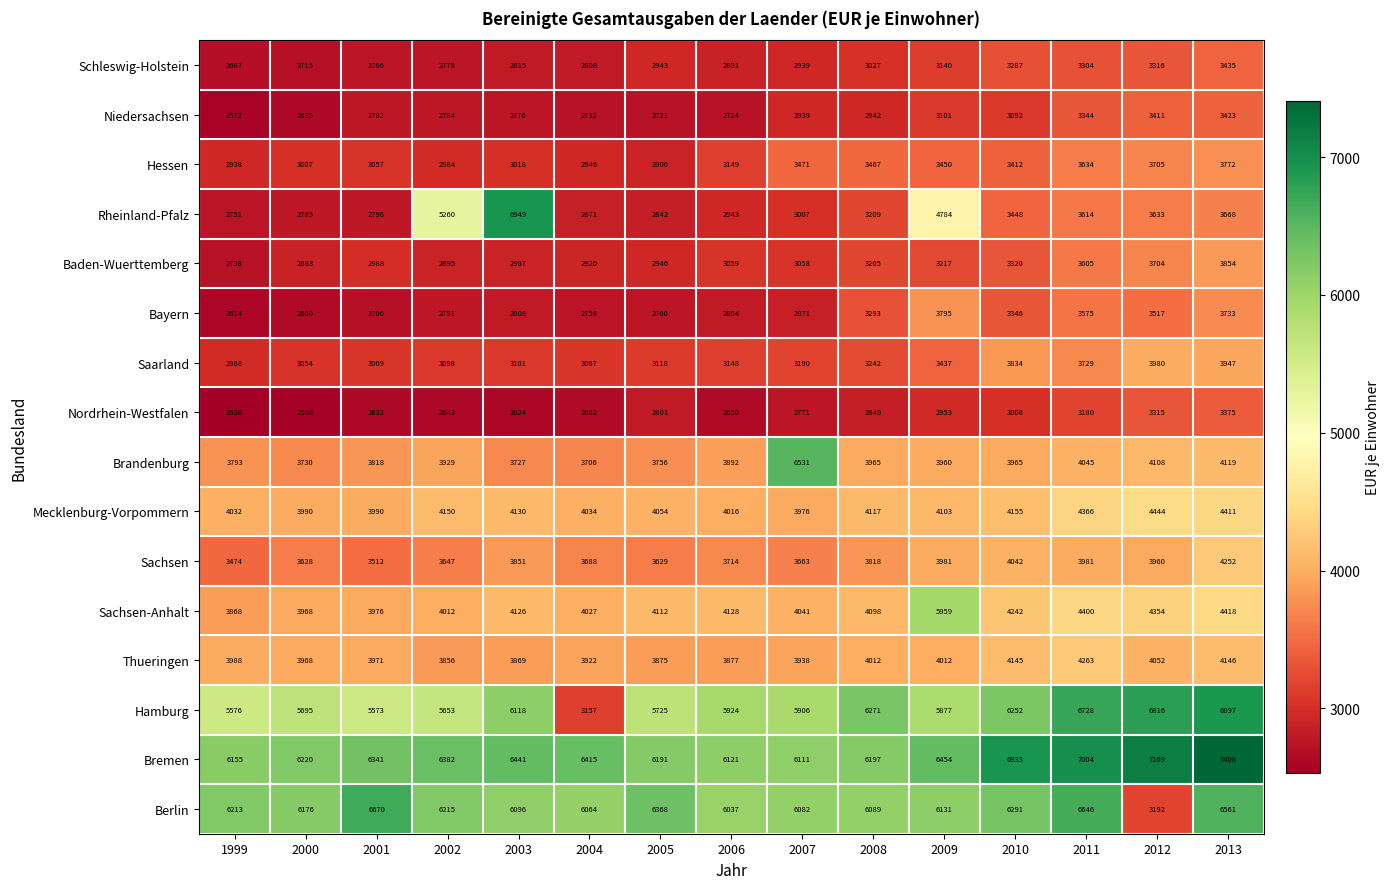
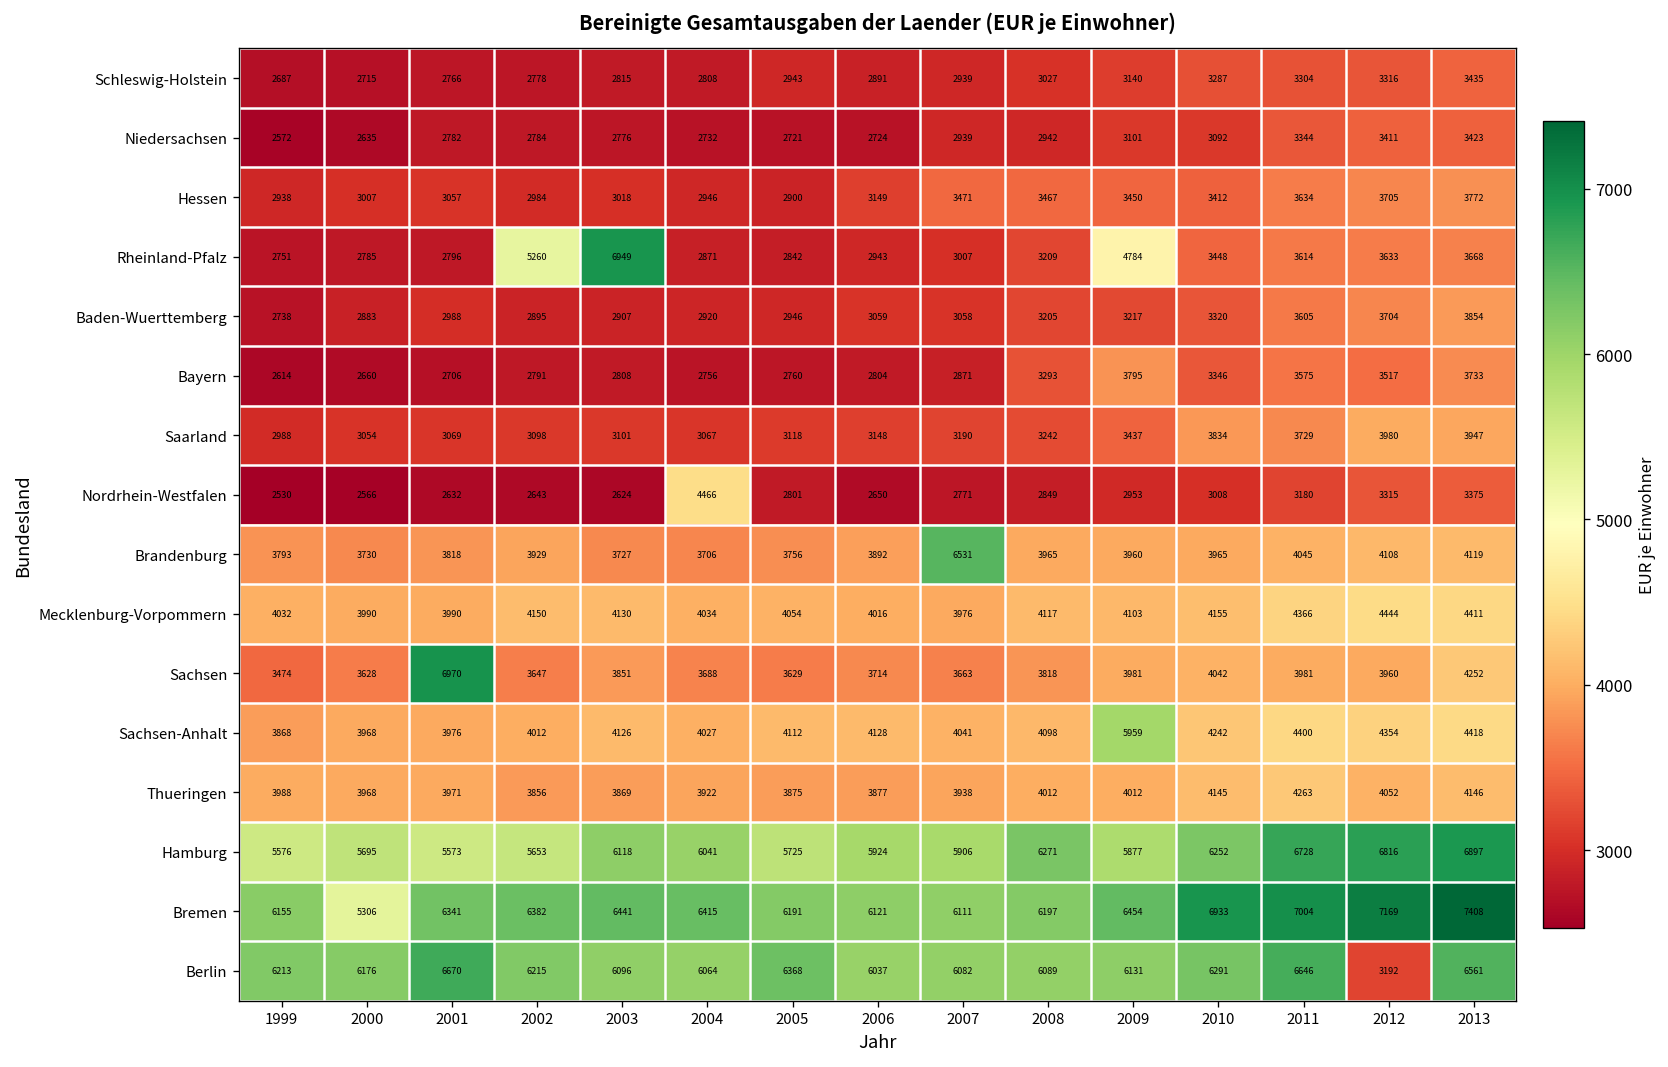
  {
    "Nordrhein-Westfalen": {
      "1999": 2530,
      "2000": 2566,
      "2001": 2632,
      "2002": 2643,
      "2003": 2624,
-     "2004": 2662,
+     "2004": 4466,
      "2005": 2801,
      "2006": 2650,
      "2007": 2771,
      "2008": 2849,
      "2009": 2953,
      "2010": 3008,
      "2011": 3180,
      "2012": 3315,
      "2013": 3375
    },
    "Sachsen": {
      "1999": 3474,
      "2000": 3628,
-     "2001": 3512,
+     "2001": 6970,
      "2002": 3647,
      "2003": 3851,
      "2004": 3688,
      "2005": 3629,
      "2006": 3714,
      "2007": 3663,
      "2008": 3818,
      "2009": 3981,
      "2010": 4042,
      "2011": 3981,
      "2012": 3960,
      "2013": 4252
    },
    "Hamburg": {
      "1999": 5576,
      "2000": 5695,
      "2001": 5573,
      "2002": 5653,
      "2003": 6118,
-     "2004": 3157,
+     "2004": 6041,
      "2005": 5725,
      "2006": 5924,
      "2007": 5906,
      "2008": 6271,
      "2009": 5877,
      "2010": 6252,
      "2011": 6728,
      "2012": 6816,
      "2013": 6897
    },
    "Bremen": {
      "1999": 6155,
-     "2000": 6220,
+     "2000": 5306,
      "2001": 6341,
      "2002": 6382,
      "2003": 6441,
      "2004": 6415,
      "2005": 6191,
      "2006": 6121,
      "2007": 6111,
      "2008": 6197,
      "2009": 6454,
      "2010": 6933,
      "2011": 7004,
      "2012": 7169,
      "2013": 7408
    }
  }
